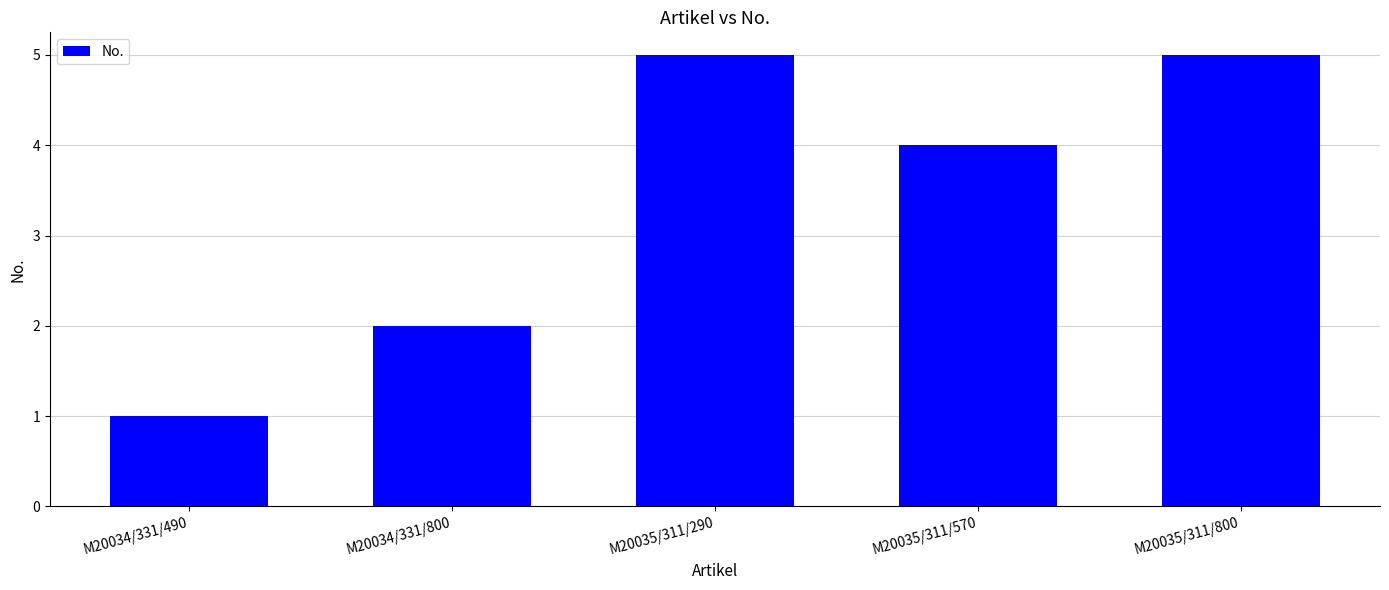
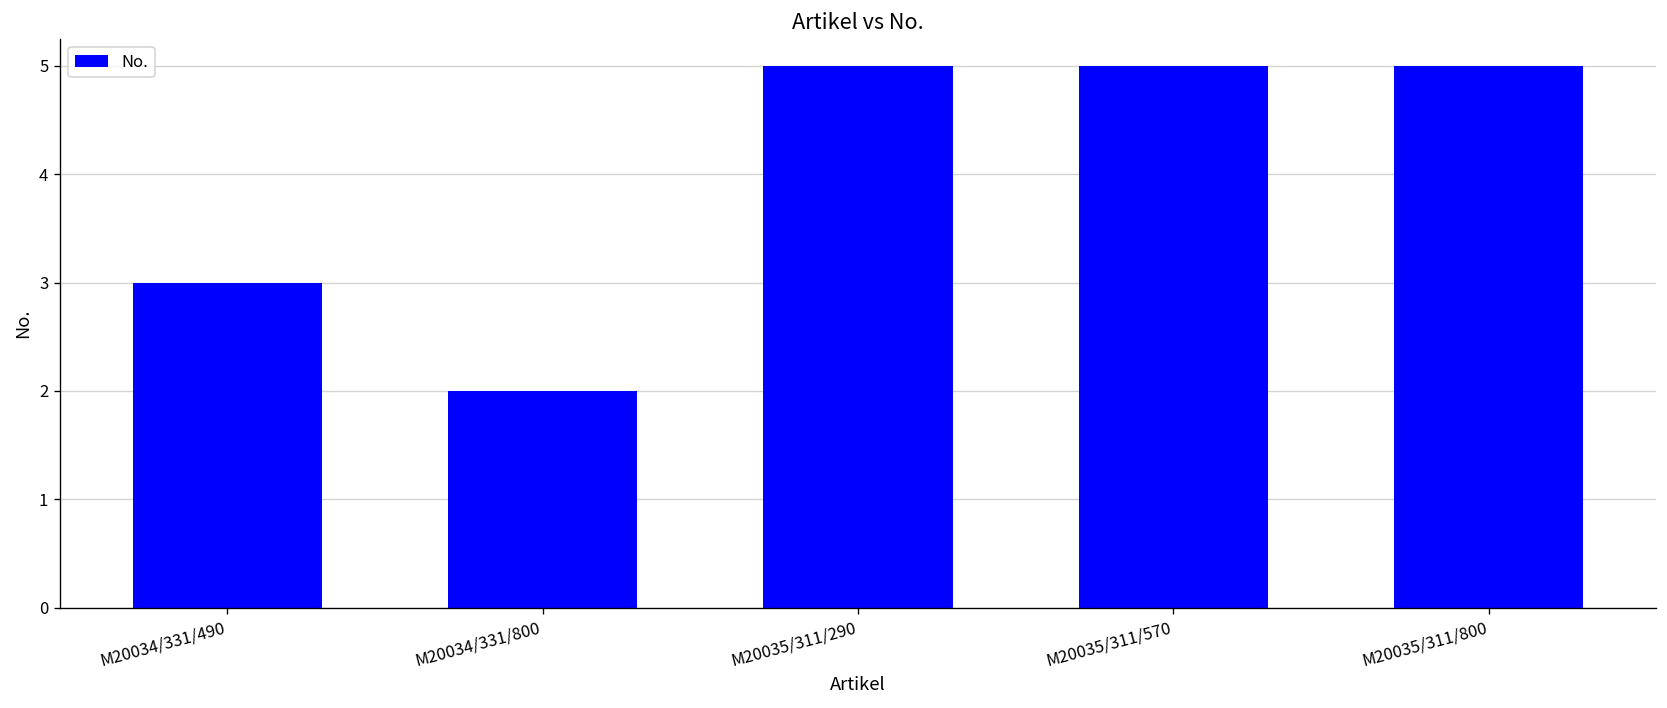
  {
-   "M20034/331/490": 1,
+   "M20034/331/490": 3,
    "M20034/331/800": 2,
    "M20035/311/290": 5,
-   "M20035/311/570": 4,
+   "M20035/311/570": 5,
    "M20035/311/800": 5
  }
